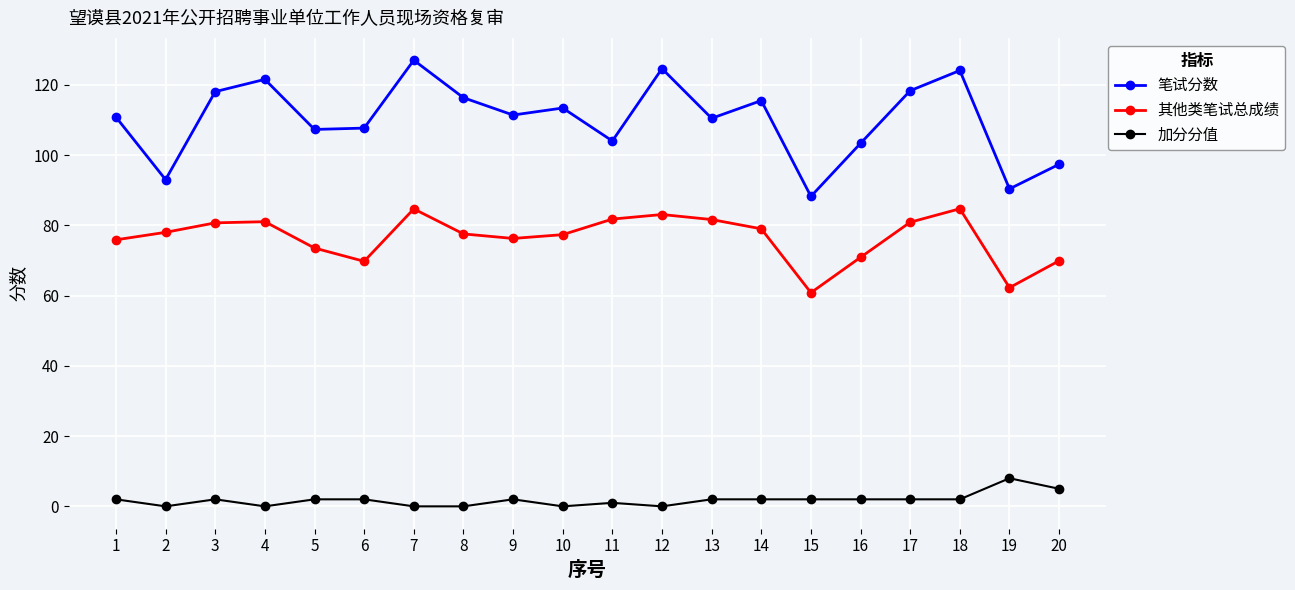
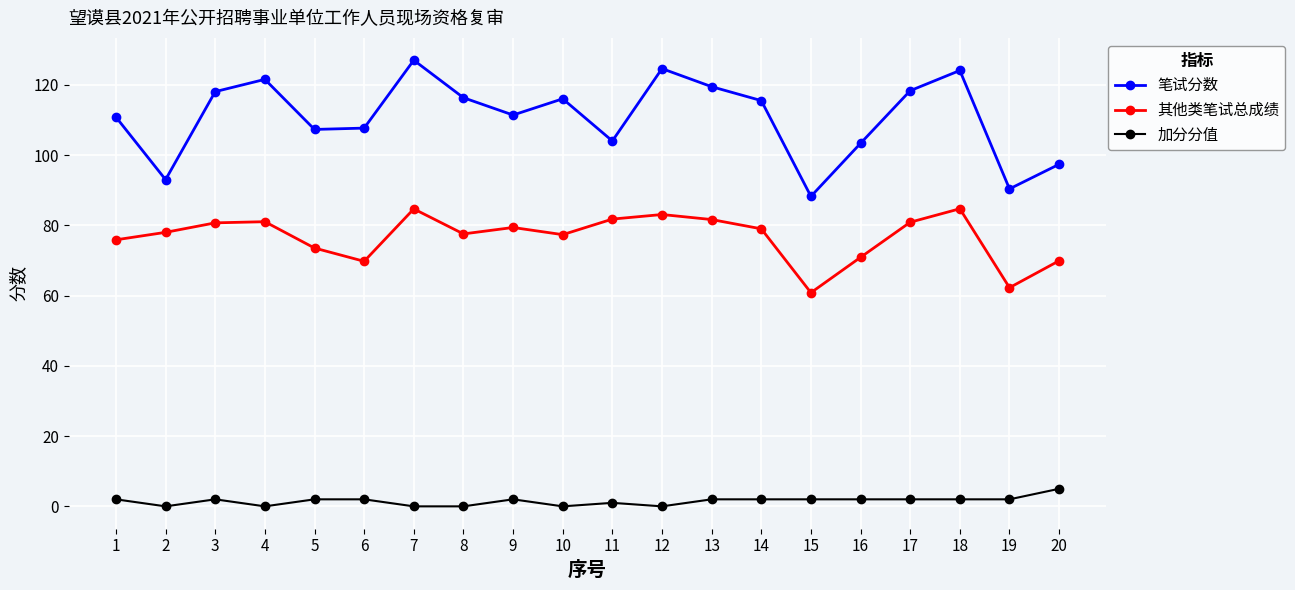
  {
    "笔试分数": {
      "1": 111,
      "2": 93,
      "3": 118,
      "4": 122,
      "5": 107,
      "6": 108,
      "7": 127,
      "8": 116,
      "9": 111,
-     "10": 113,
+     "10": 116,
      "11": 104,
      "12": 125,
-     "13": 110,
+     "13": 119,
      "14": 116,
      "15": 88,
      "16": 103,
      "17": 118,
      "18": 124,
      "19": 90,
      "20": 97
    },
    "其他类笔试总成绩": {
      "1": 76,
      "2": 78,
      "3": 81,
      "4": 81,
      "5": 74,
      "6": 70,
      "7": 85,
      "8": 78,
-     "9": 76,
+     "9": 79,
      "10": 77,
      "11": 82,
      "12": 83,
      "13": 82,
      "14": 79,
      "15": 61,
      "16": 71,
      "17": 81,
      "18": 85,
      "19": 62,
      "20": 70
    },
    "加分分值": {
      "1": 2,
      "2": 0,
      "3": 2,
      "4": 0,
      "5": 2,
      "6": 2,
      "7": 0,
      "8": 0,
      "9": 2,
      "10": 0,
      "11": 1,
      "12": 0,
      "13": 2,
      "14": 2,
      "15": 2,
      "16": 2,
      "17": 2,
      "18": 2,
-     "19": 8,
+     "19": 2,
      "20": 5
    }
  }
